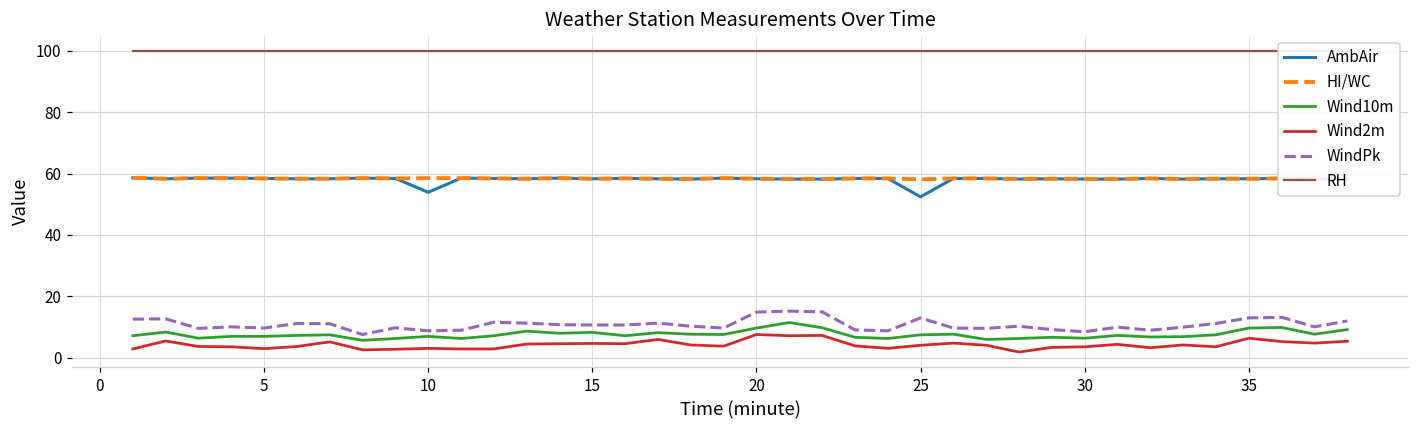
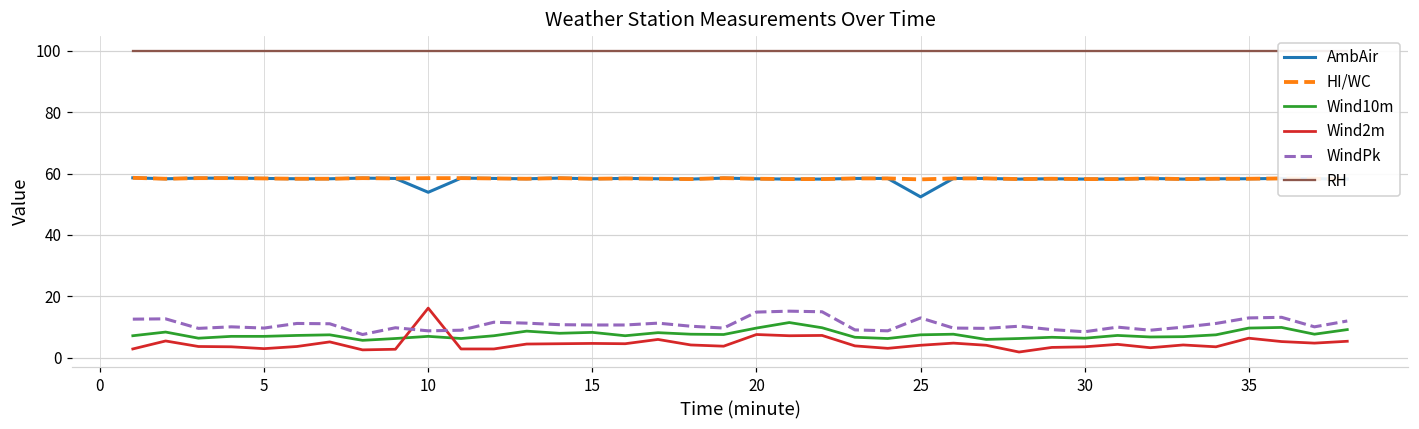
  {
    "AmbAir": {
      "10": 54,
      "25": 52
    },
    "HI/WC": {
      "10": 59,
      "25": 58
    },
    "Wind10m": {
      "5": 7,
      "10": 7,
      "15": 8,
      "20": 10,
      "25": 8,
      "30": 6,
      "35": 10
    },
    "Wind2m": {
      "5": 3,
-     "10": 3,
+     "10": 16,
      "15": 5,
      "20": 8,
      "25": 4,
      "30": 4,
      "35": 6
    },
    "WindPk": {
      "5": 10,
      "10": 9,
      "15": 11,
      "20": 15,
      "25": 13,
      "30": 9,
      "35": 13
    },
    "RH": {
      "5": 100,
      "10": 100,
      "15": 100,
      "20": 100,
      "25": 100,
      "30": 100,
      "35": 100
    }
  }
